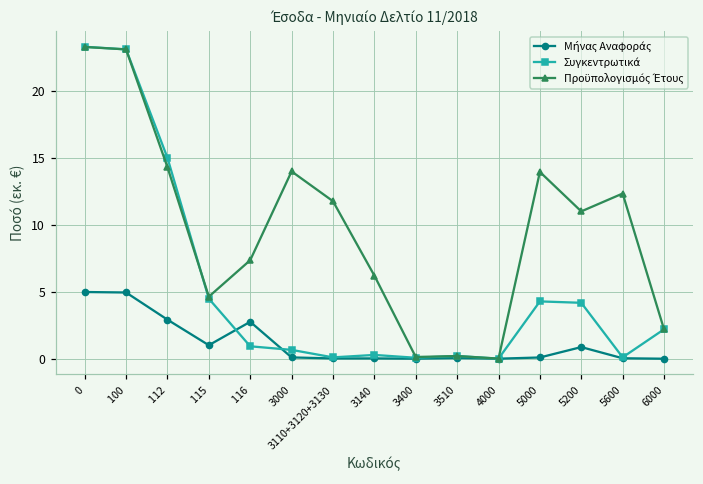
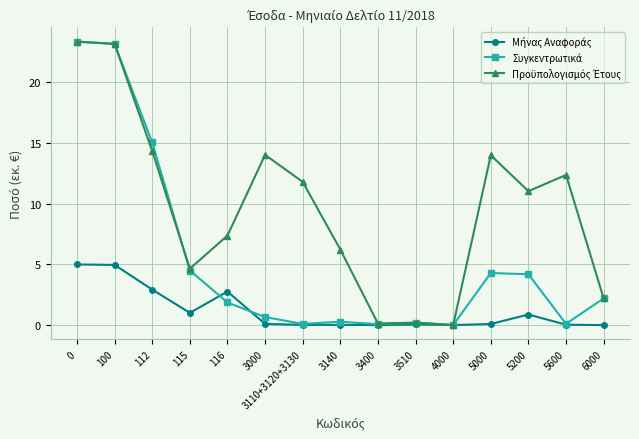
  {
    "Μήνας Αναφοράς": {
      "0": 5.0,
      "100": 5.0,
      "112": 2.9,
      "115": 1.0,
      "116": 2.8,
      "3000": 0.1,
      "3140": 0.0,
      "5000": 0.1,
      "5200": 0.9,
      "6000": 0.0
    },
    "Συγκεντρωτικά": {
      "112": 15.0,
-     "116": 0.9,
+     "116": 1.9,
      "3000": 0.7,
      "3140": 0.3,
      "5000": 4.3,
      "5200": 4.2
    },
    "Προϋπολογισμός Έτους": {
      "112": 14.3,
      "116": 7.4,
      "3000": 14.0,
      "3110+3120+3130": 11.8,
      "3140": 6.2,
      "5000": 14.0,
      "5200": 11.0,
      "5600": 12.4
    }
  }
